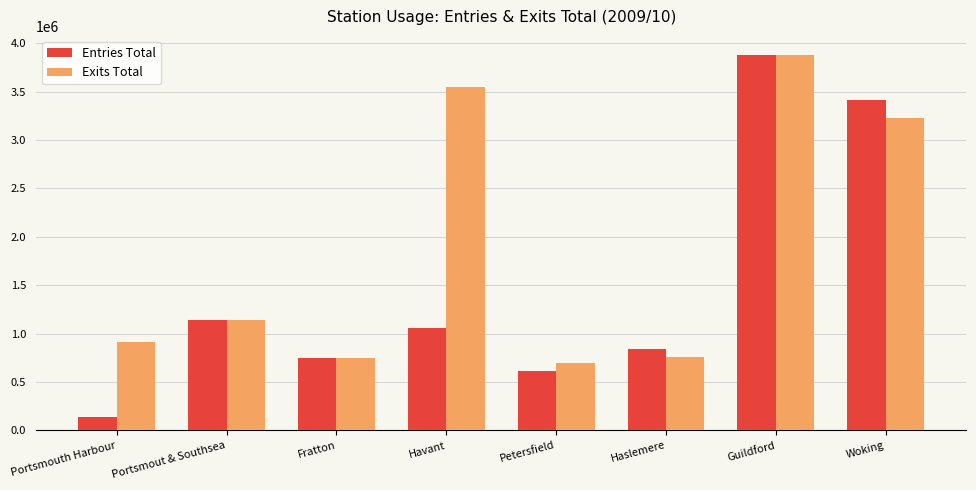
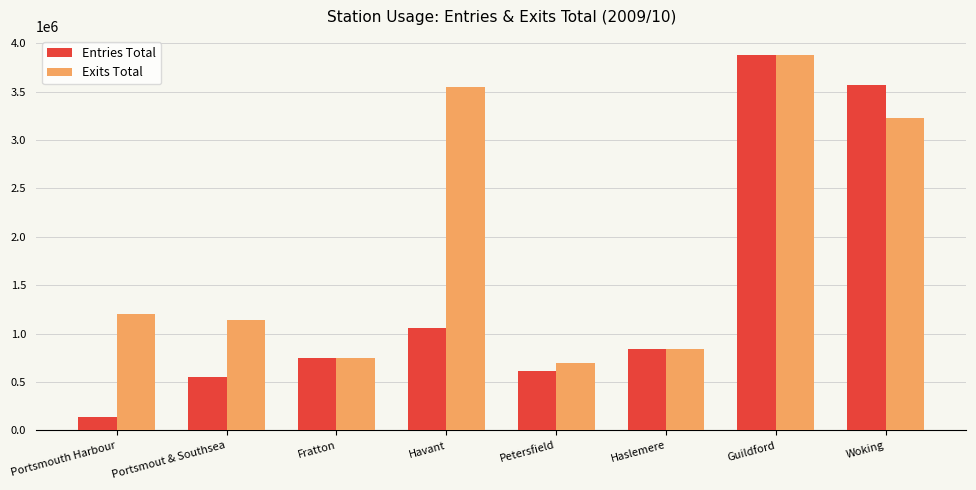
  {
    "Entries Total": {
      "Portsmouth Harbour": 100000,
-     "Portsmout & Southsea": 1100000,
+     "Portsmout & Southsea": 600000,
      "Fratton": 700000,
      "Havant": 1100000,
      "Petersfield": 600000,
      "Haslemere": 800000,
      "Guildford": 3900000,
-     "Woking": 3400000
+     "Woking": 3600000
    },
    "Exits Total": {
-     "Portsmouth Harbour": 900000,
+     "Portsmouth Harbour": 1200000,
      "Portsmout & Southsea": 1100000,
      "Fratton": 700000,
      "Havant": 3500000,
      "Petersfield": 700000,
-     "Haslemere": 760000,
+     "Haslemere": 850000,
      "Guildford": 3900000,
      "Woking": 3200000
    }
  }
